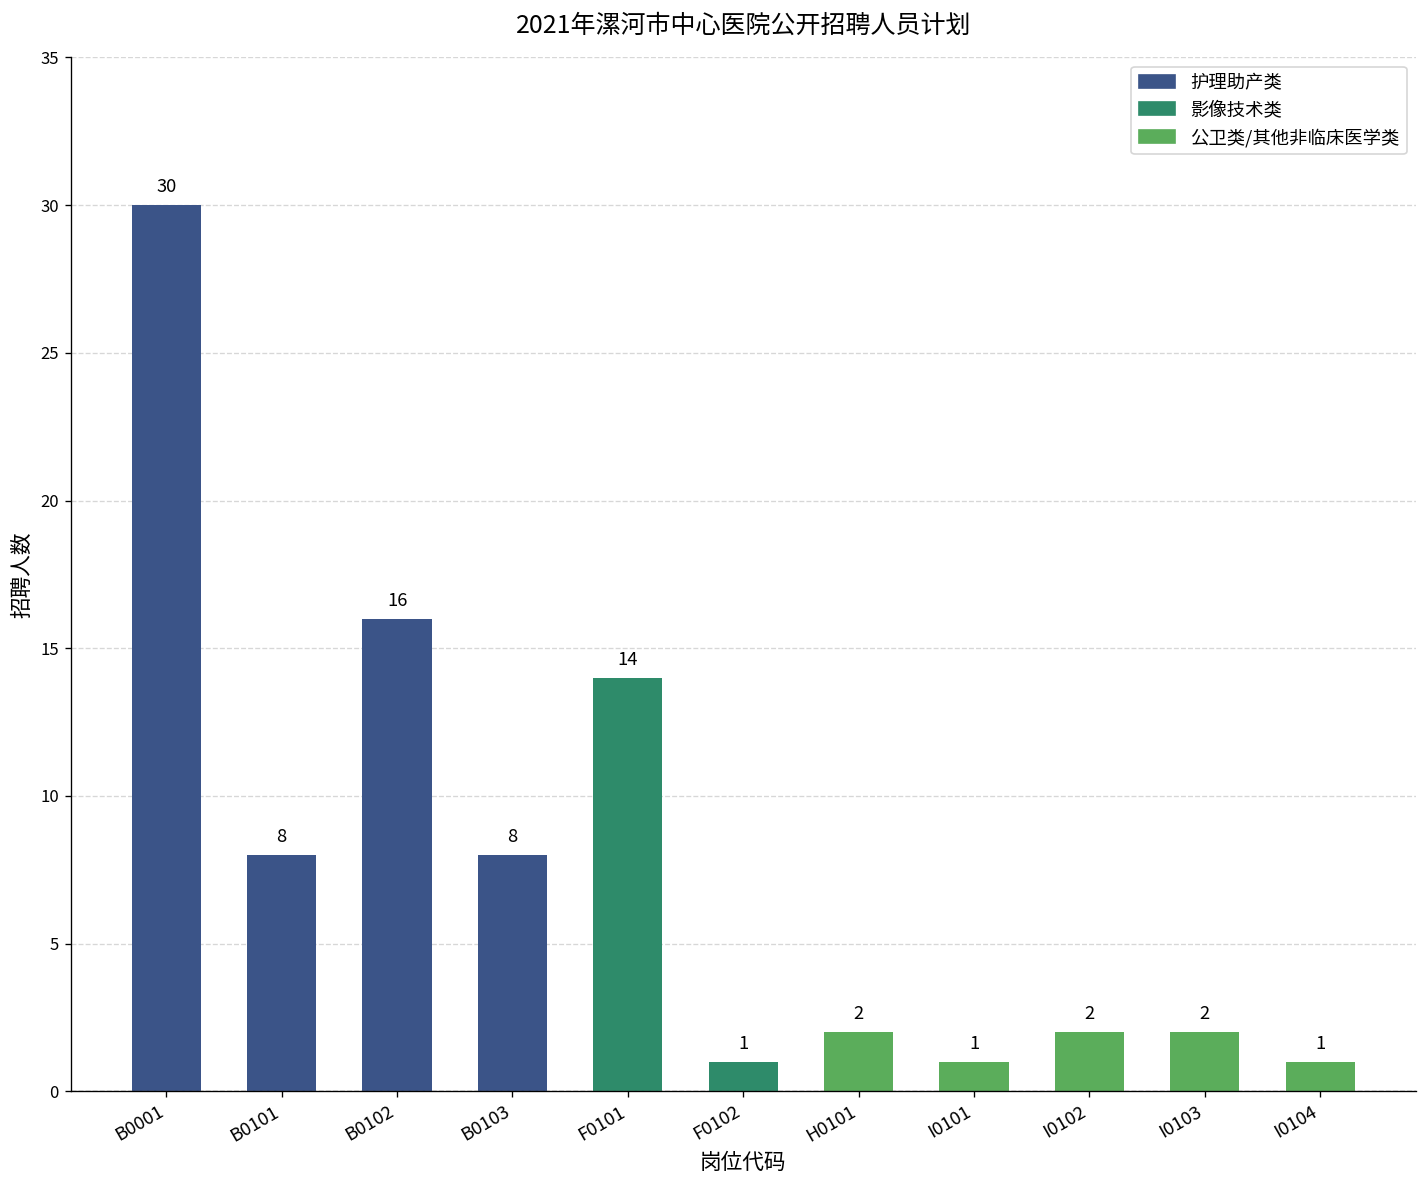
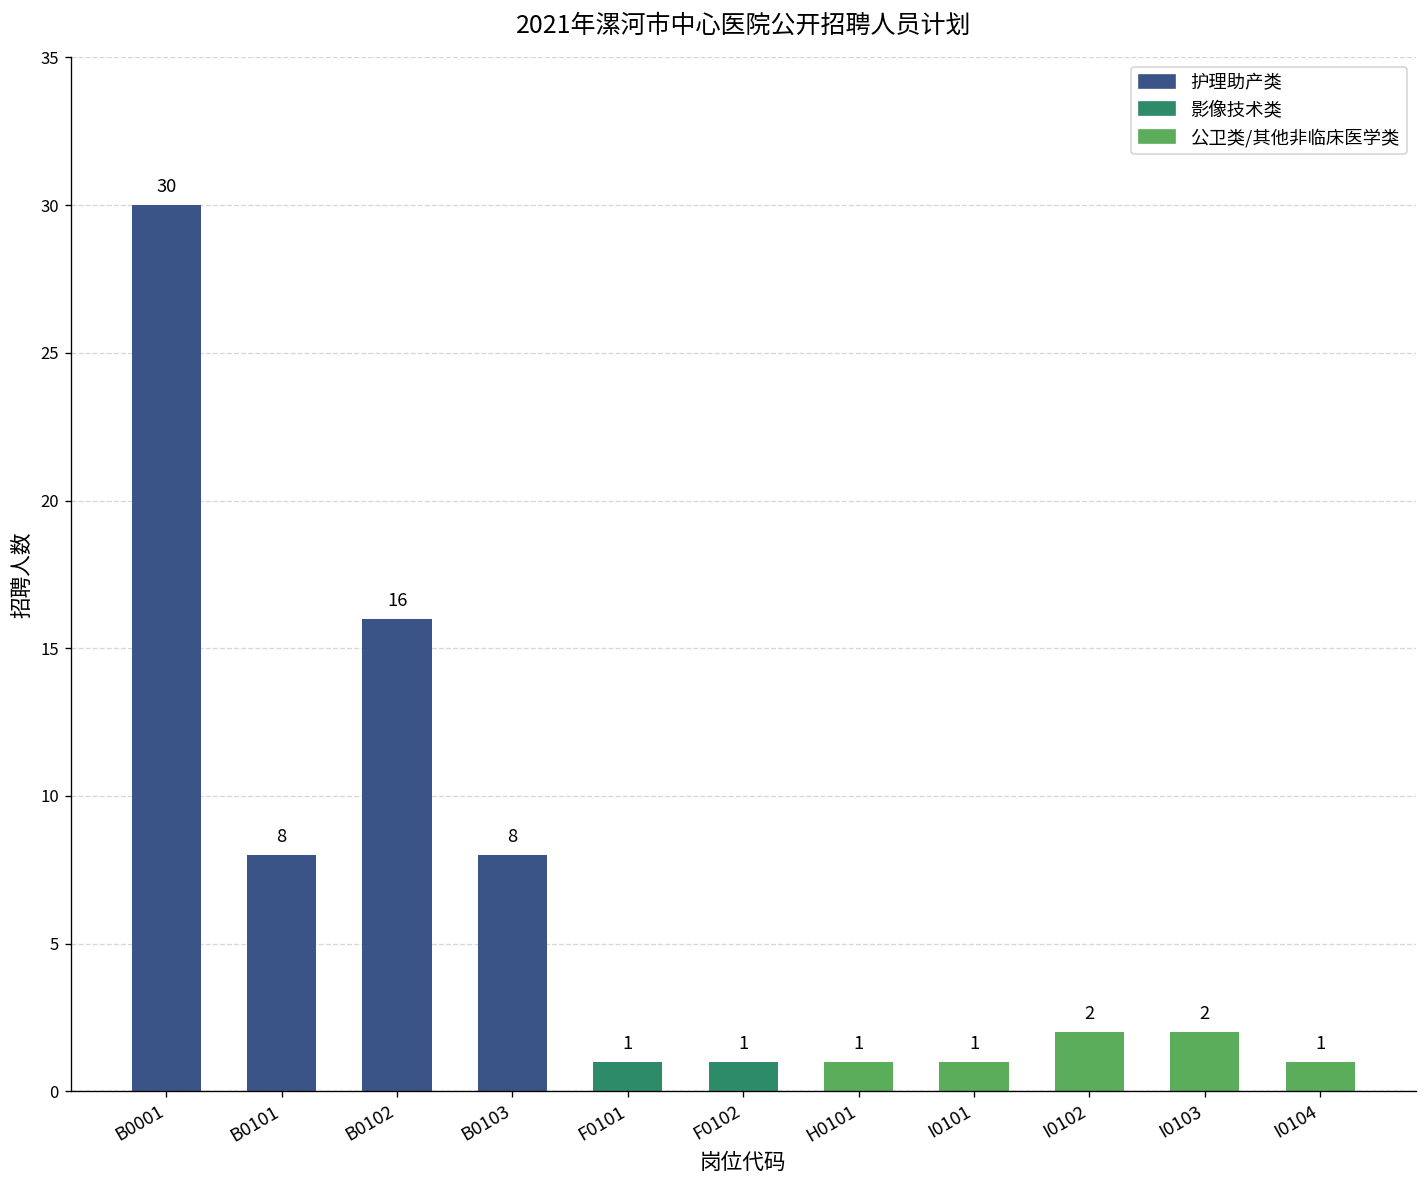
  {
    "B0001": 30,
    "B0101": 8,
    "B0102": 16,
    "B0103": 8,
-   "F0101": 14,
+   "F0101": 1,
    "F0102": 1,
-   "H0101": 2,
+   "H0101": 1,
    "I0101": 1,
    "I0102": 2,
    "I0103": 2,
    "I0104": 1
  }
